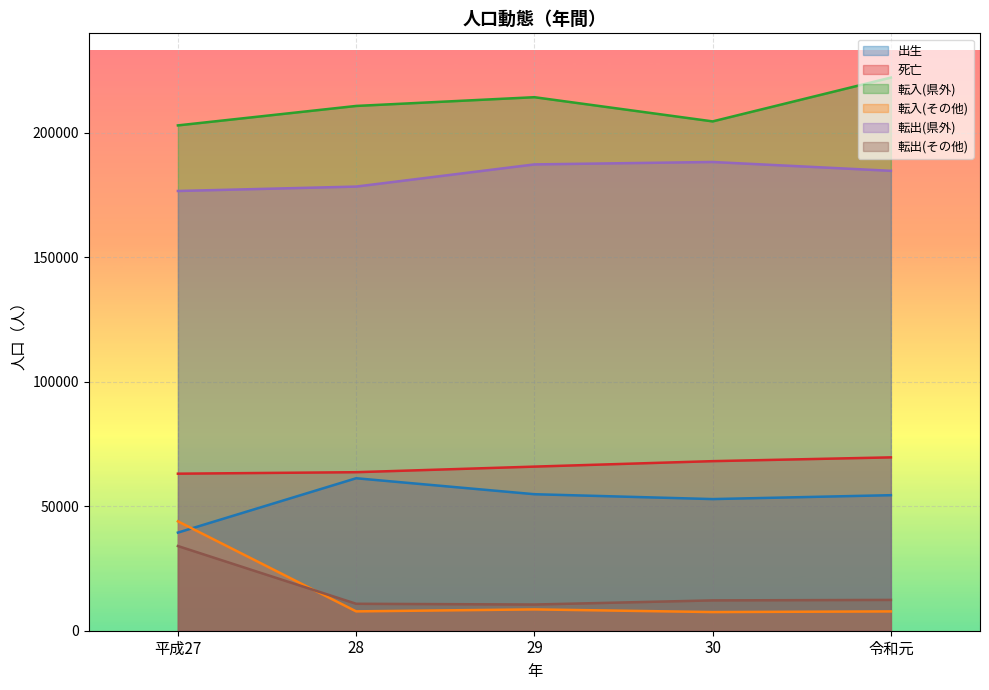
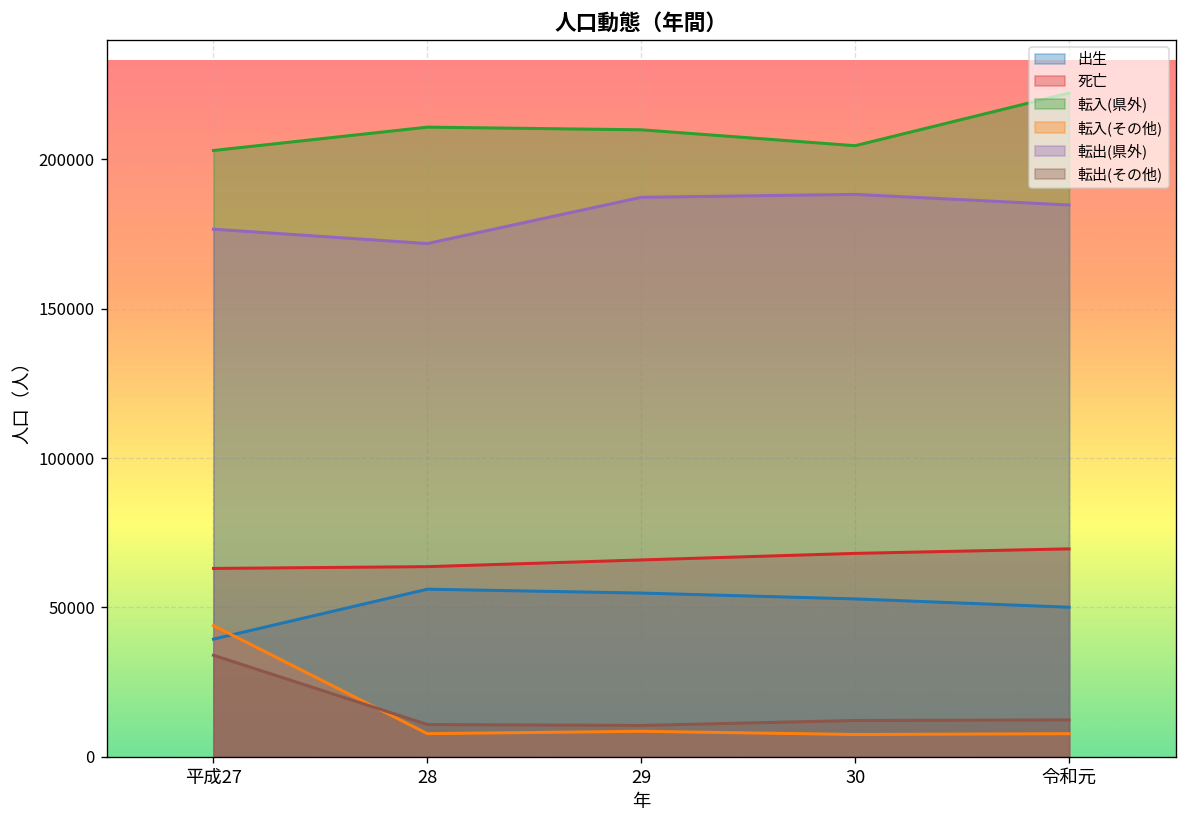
  {
    "出生": {
      "平成27": 39000,
-     "28": 61000,
+     "28": 56000,
      "29": 55000,
      "30": 53000,
-     "令和元": 54000
+     "令和元": 50000
    },
    "転入(県外)": {
      "平成27": 203000,
      "28": 211000,
-     "29": 214000,
+     "29": 210000,
      "30": 205000
    },
    "転出(県外)": {
      "平成27": 177000,
-     "28": 178000,
+     "28": 172000,
      "29": 187000,
      "30": 188000,
      "令和元": 185000
    }
  }
